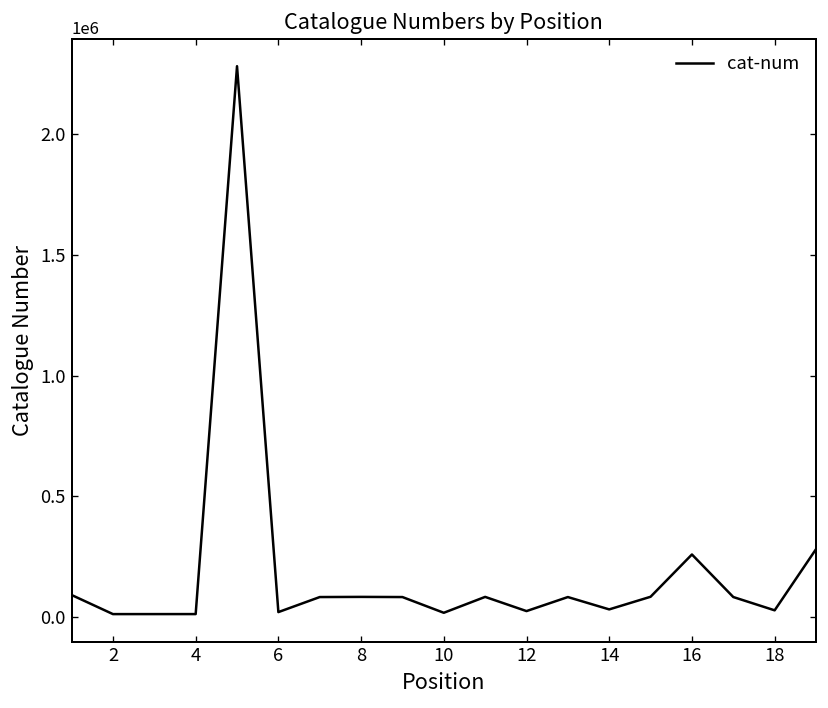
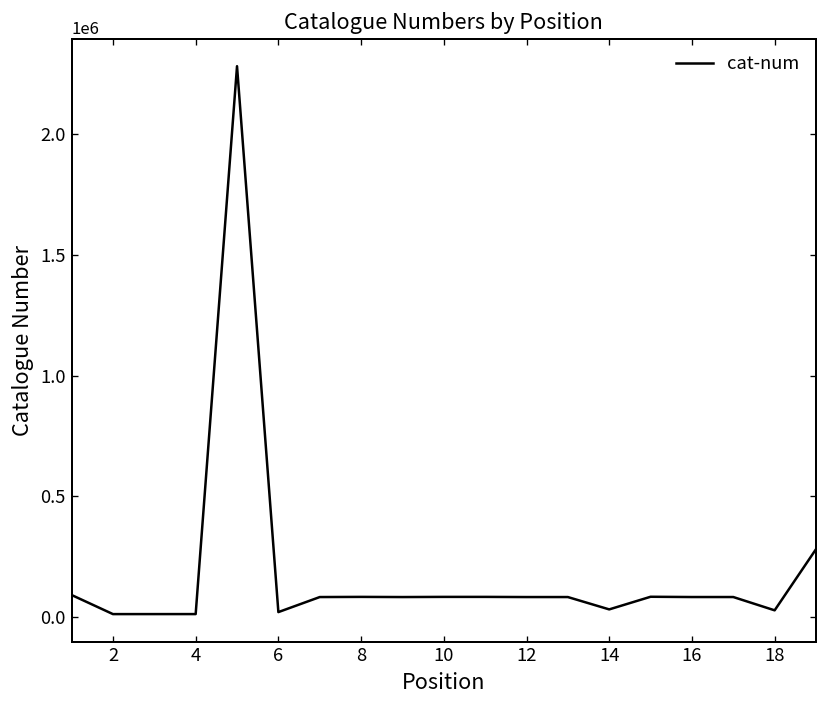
  {
    "2": 10000,
    "4": 10000,
    "6": 20000,
    "8": 80000,
-   "10": 20000,
-   "12": 20000,
+   "10": 80000,
+   "12": 80000,
    "14": 30000,
-   "16": 260000,
+   "16": 80000,
    "18": 30000
  }
